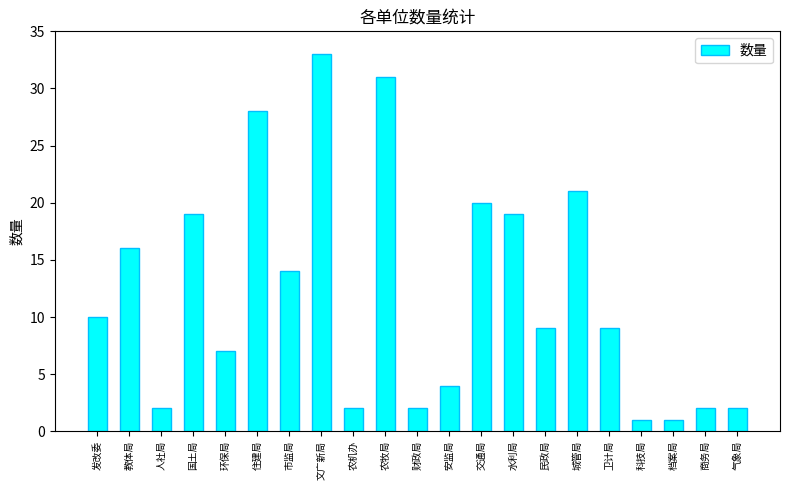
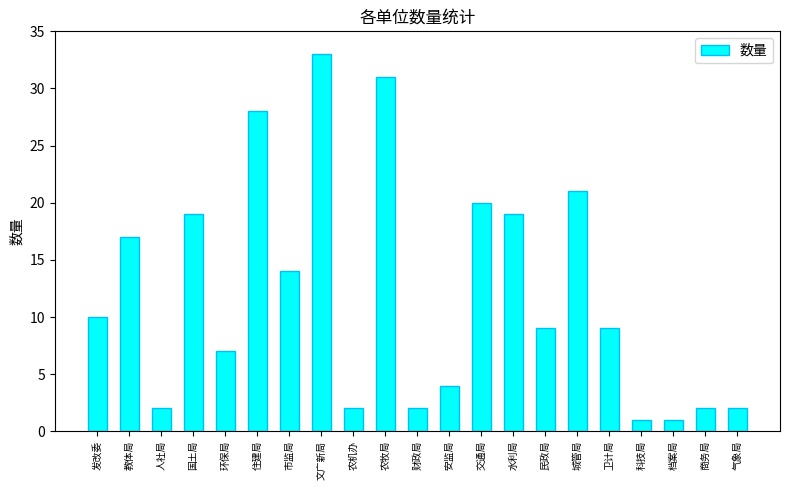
  {
    "发改委": 10,
-   "教体局": 16,
+   "教体局": 17,
    "人社局": 2,
    "国土局": 19,
    "环保局": 7,
    "住建局": 28,
    "市监局": 14,
    "文广新局": 33,
    "农机办": 2,
    "农牧局": 31,
    "财政局": 2,
    "安监局": 4,
    "交通局": 20,
    "水利局": 19,
    "民政局": 9,
    "城管局": 21,
    "卫计局": 9,
    "科技局": 1,
    "档案局": 1,
    "商务局": 2,
    "气象局": 2
  }
